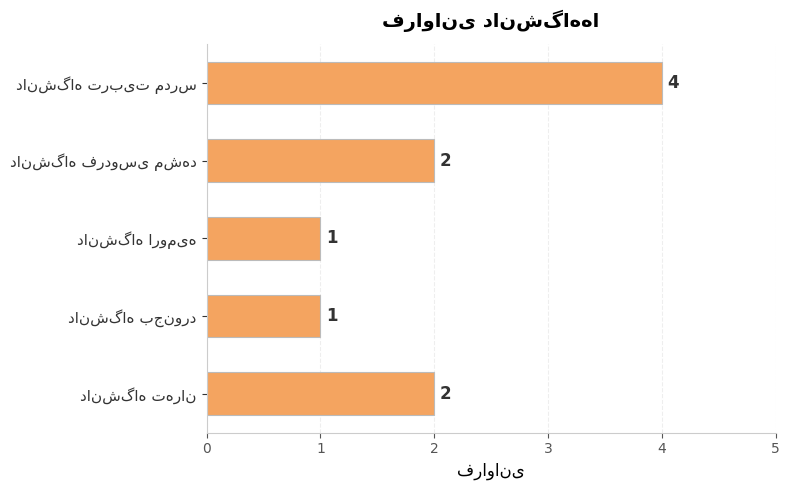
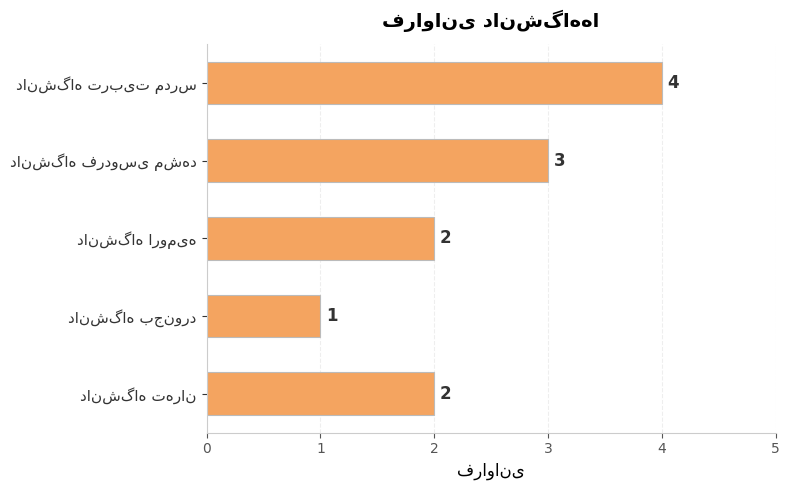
  {
    "دانشگاه تربیت مدرس": 4,
-   "دانشگاه فردوسی مشهد": 2,
-   "دانشگاه ارومیه": 1,
+   "دانشگاه فردوسی مشهد": 3,
+   "دانشگاه ارومیه": 2,
    "دانشگاه بجنورد": 1,
    "دانشگاه تهران": 2
  }
